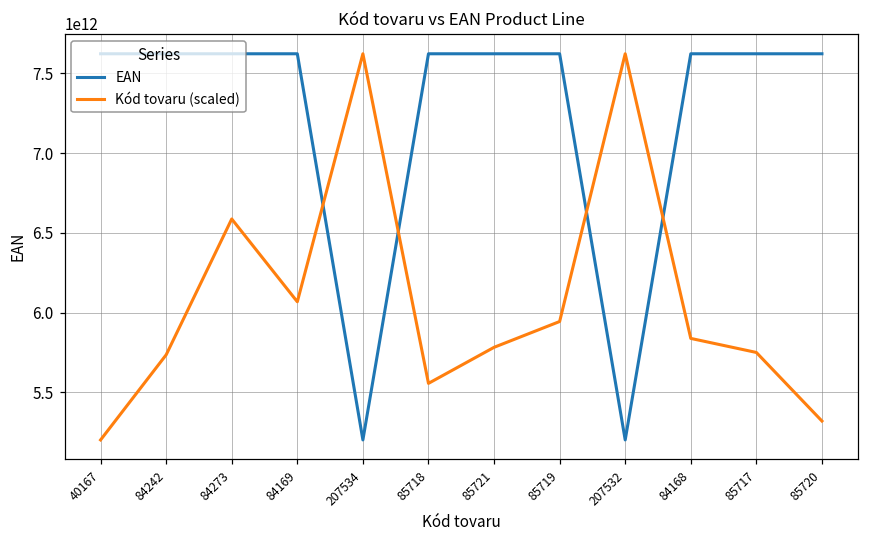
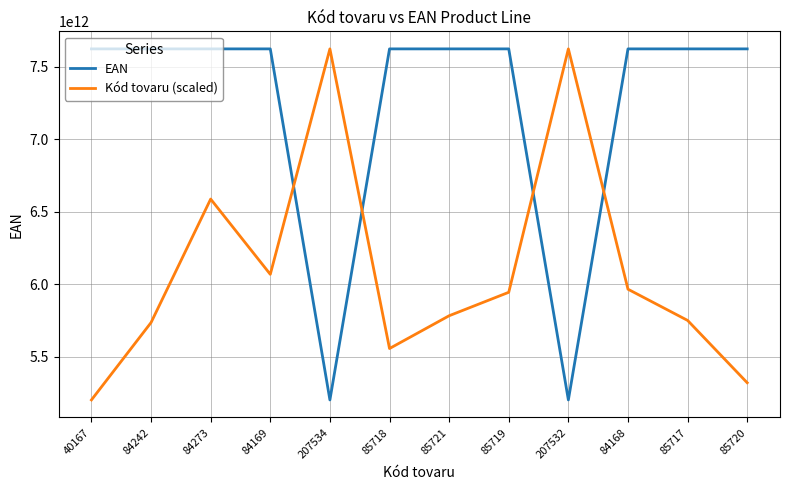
  {
    "EAN": {
      "84169": 7620000000000,
      "207534": 5200000000000,
      "85718": 7620000000000,
      "85721": 7620000000000,
      "85719": 7620000000000,
      "207532": 5200000000000,
      "84168": 7620000000000,
      "85717": 7620000000000,
      "85720": 7620000000000
    },
    "Kód tovaru (scaled)": {
      "40167": 5200000000000,
      "84242": 5730000000000,
      "84273": 6590000000000,
      "84169": 6070000000000,
      "207534": 7620000000000,
      "85718": 5560000000000,
      "85721": 5780000000000,
      "85719": 5940000000000,
      "207532": 7620000000000,
-     "84168": 5840000000000,
+     "84168": 5960000000000,
      "85717": 5750000000000,
      "85720": 5320000000000
    }
  }
